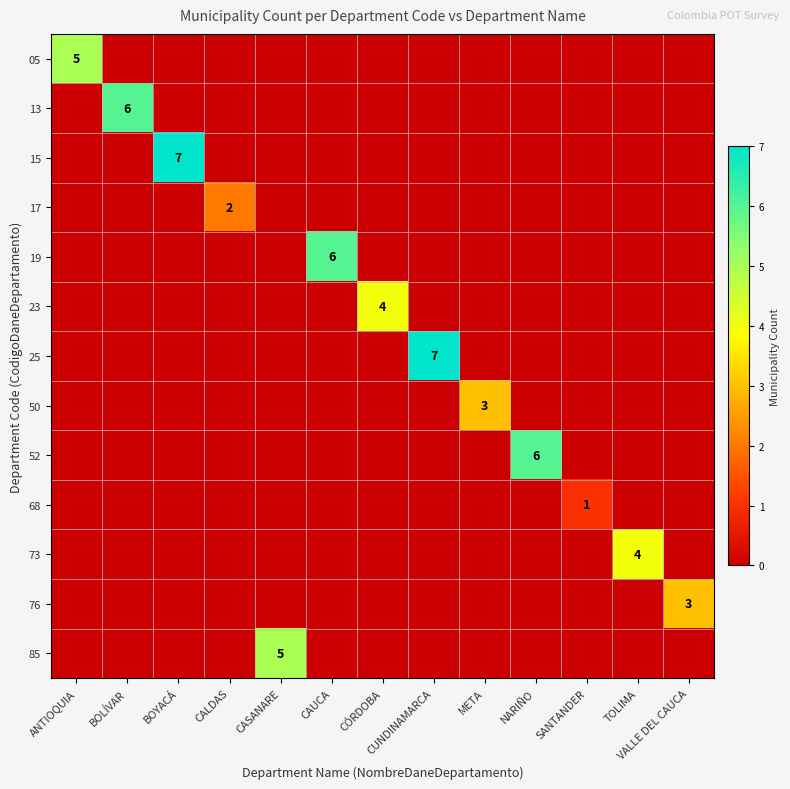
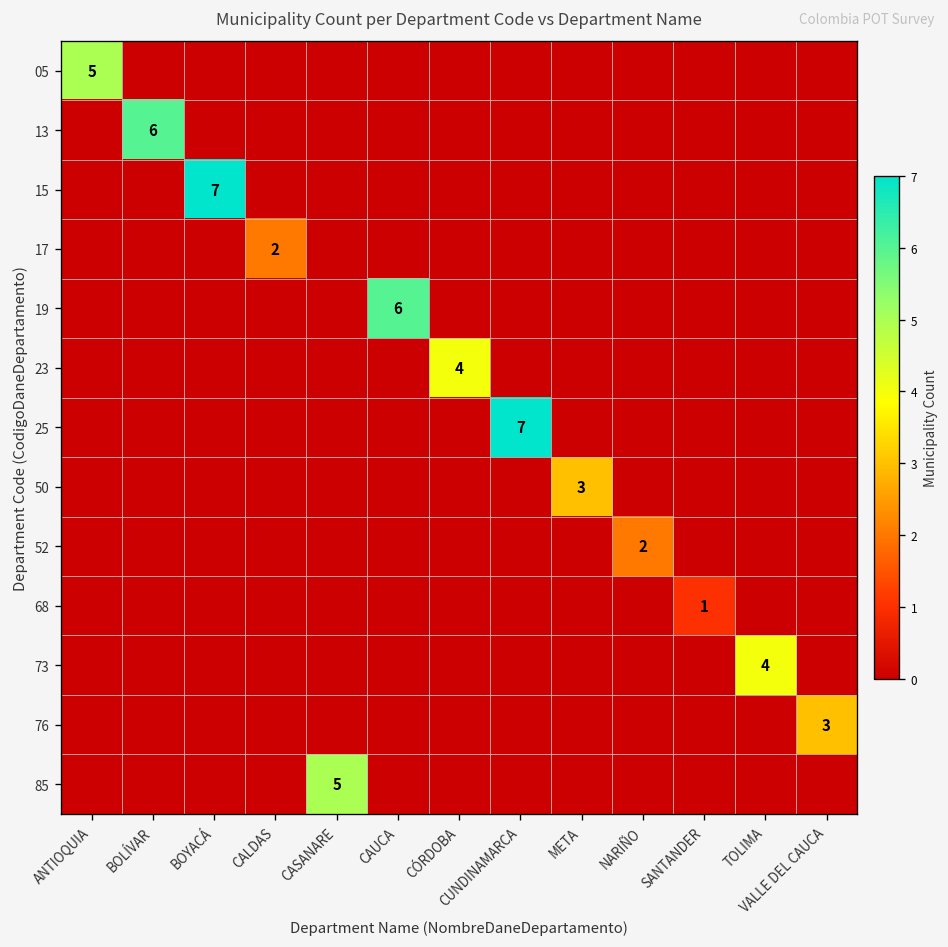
  {
    "05": {
      "ANTIOQUIA": 5
    },
    "13": {
      "BOLÍVAR": 6
    },
    "15": {
      "BOYACÁ": 7
    },
    "17": {
      "CALDAS": 2
    },
    "19": {
      "CAUCA": 6
    },
    "23": {
      "CÓRDOBA": 4
    },
    "25": {
      "CUNDINAMARCA": 7
    },
    "50": {
      "META": 3
    },
    "52": {
-     "NARIÑO": 6
+     "NARIÑO": 2
    },
    "68": {
      "SANTANDER": 1
    },
    "73": {
      "TOLIMA": 4
    },
    "76": {
      "VALLE DEL CAUCA": 3
    },
    "85": {
      "CASANARE": 5
    }
  }
